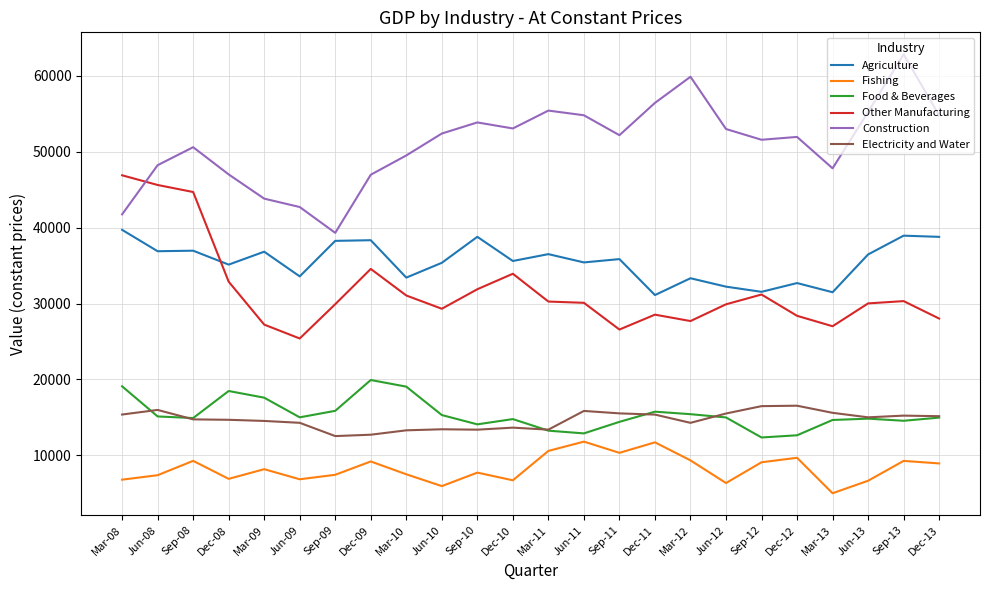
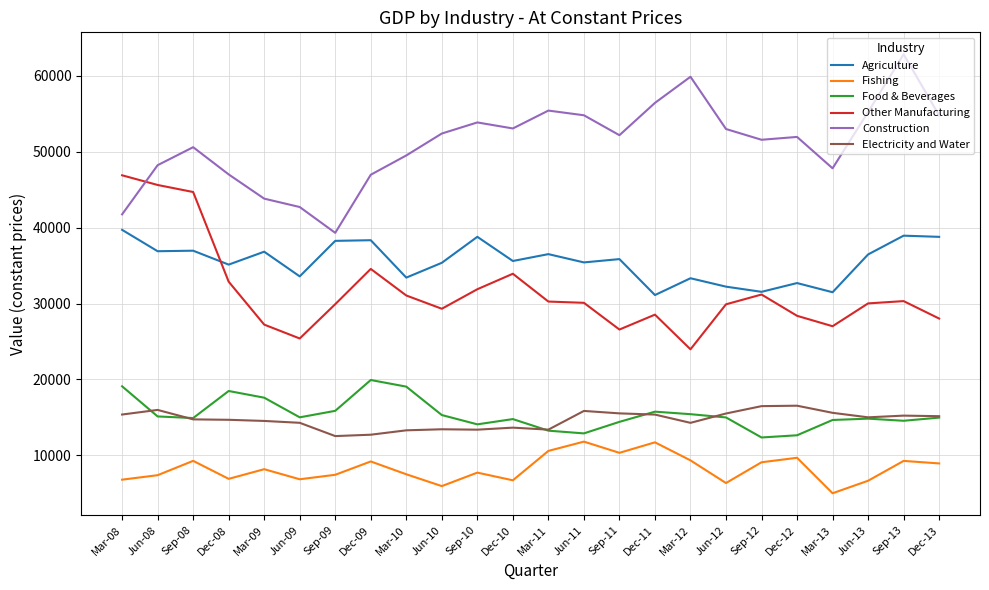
  {
    "Agriculture": {
      "Mar-08": 40000,
      "Jun-08": 37000,
      "Sep-08": 37000,
      "Dec-08": 35000,
      "Mar-09": 37000,
      "Jun-09": 34000,
      "Sep-09": 38000,
      "Dec-09": 38000,
      "Mar-10": 33000,
      "Jun-10": 35000,
      "Sep-10": 39000,
      "Dec-10": 36000,
      "Mar-11": 37000,
      "Jun-11": 35000,
      "Sep-11": 36000,
      "Dec-11": 31000,
      "Mar-12": 33000,
      "Jun-12": 32000,
      "Sep-12": 32000,
      "Dec-12": 33000,
      "Mar-13": 31000,
      "Jun-13": 36000,
      "Sep-13": 39000,
      "Dec-13": 39000
    },
    "Fishing": {
      "Mar-08": 7000,
      "Jun-08": 7000,
      "Sep-08": 9000,
      "Dec-08": 7000,
      "Mar-09": 8000,
      "Jun-09": 7000,
      "Sep-09": 7000,
      "Dec-09": 9000,
      "Mar-10": 7000,
      "Jun-10": 6000,
      "Sep-10": 8000,
      "Dec-10": 7000,
      "Mar-11": 11000,
      "Jun-11": 12000,
      "Sep-11": 10000,
      "Dec-11": 12000,
      "Mar-12": 9000,
      "Jun-12": 6000,
      "Sep-12": 9000,
      "Dec-12": 10000,
      "Mar-13": 5000,
      "Jun-13": 7000,
      "Sep-13": 9000,
      "Dec-13": 9000
    },
    "Food & Beverages": {
      "Mar-08": 19000,
      "Jun-08": 15000,
      "Dec-08": 18000,
      "Mar-09": 18000,
      "Jun-09": 15000,
      "Sep-09": 16000,
      "Dec-09": 20000,
      "Mar-10": 19000,
      "Jun-10": 15000,
      "Sep-10": 14000,
      "Dec-10": 15000,
      "Jun-11": 13000,
      "Sep-11": 14000,
      "Dec-11": 16000,
      "Mar-12": 15000,
      "Jun-12": 15000,
      "Sep-12": 12000,
      "Dec-12": 13000,
      "Mar-13": 15000,
      "Sep-13": 15000
    },
    "Other Manufacturing": {
      "Mar-08": 47000,
      "Jun-08": 46000,
      "Sep-08": 45000,
      "Dec-08": 33000,
      "Mar-09": 27000,
      "Jun-09": 25000,
      "Sep-09": 30000,
      "Dec-09": 35000,
      "Mar-10": 31000,
      "Jun-10": 29000,
      "Sep-10": 32000,
      "Dec-10": 34000,
      "Mar-11": 30000,
      "Jun-11": 30000,
      "Sep-11": 27000,
      "Dec-11": 29000,
-     "Mar-12": 28000,
+     "Mar-12": 24000,
      "Jun-12": 30000,
      "Sep-12": 31000,
      "Dec-12": 28000,
      "Mar-13": 27000,
      "Jun-13": 30000,
      "Sep-13": 30000,
      "Dec-13": 28000
    },
    "Construction": {
      "Mar-08": 42000,
      "Jun-08": 48000,
      "Sep-08": 51000,
      "Dec-08": 47000,
      "Mar-09": 44000,
      "Jun-09": 43000,
      "Sep-09": 39000,
      "Dec-09": 47000,
      "Mar-10": 50000,
      "Jun-10": 52000,
      "Sep-10": 54000,
      "Dec-10": 53000,
      "Mar-11": 55000,
      "Jun-11": 55000,
      "Sep-11": 52000,
      "Dec-11": 56000,
      "Mar-12": 60000,
      "Jun-12": 53000,
      "Sep-12": 52000,
      "Dec-12": 52000,
      "Mar-13": 48000
    },
    "Electricity and Water": {
      "Mar-08": 15000,
      "Jun-08": 16000,
      "Dec-08": 15000,
      "Mar-09": 15000,
      "Jun-09": 14000,
      "Sep-09": 13000,
      "Dec-09": 13000,
      "Mar-10": 13000,
      "Jun-10": 13000,
      "Sep-10": 13000,
      "Dec-10": 14000,
      "Jun-11": 16000,
      "Sep-11": 16000,
      "Dec-11": 15000,
      "Mar-12": 14000,
      "Jun-12": 16000,
      "Sep-12": 16000,
      "Dec-12": 17000,
      "Mar-13": 16000,
      "Sep-13": 15000
    }
  }
